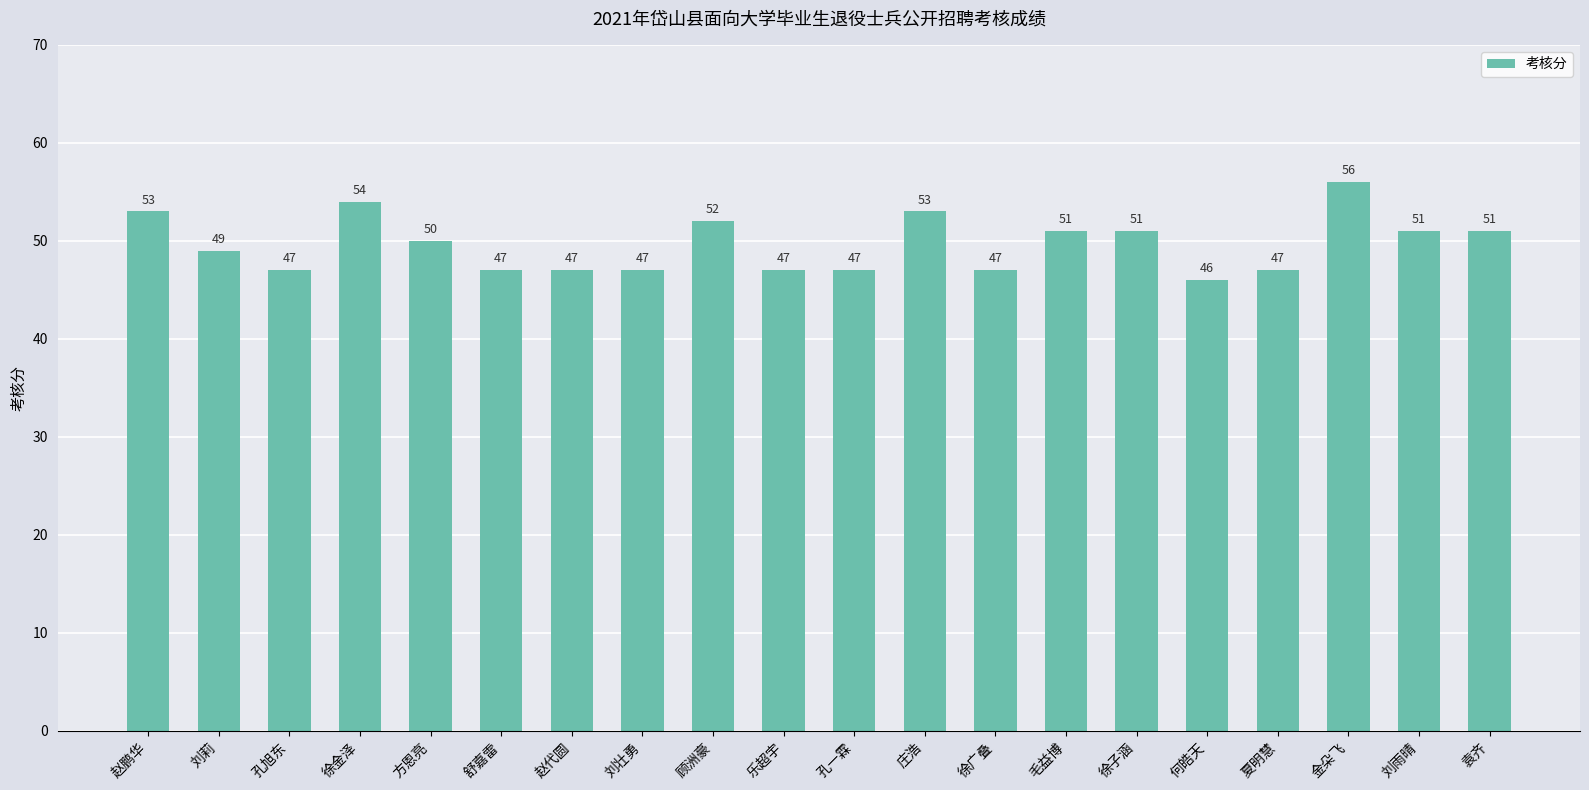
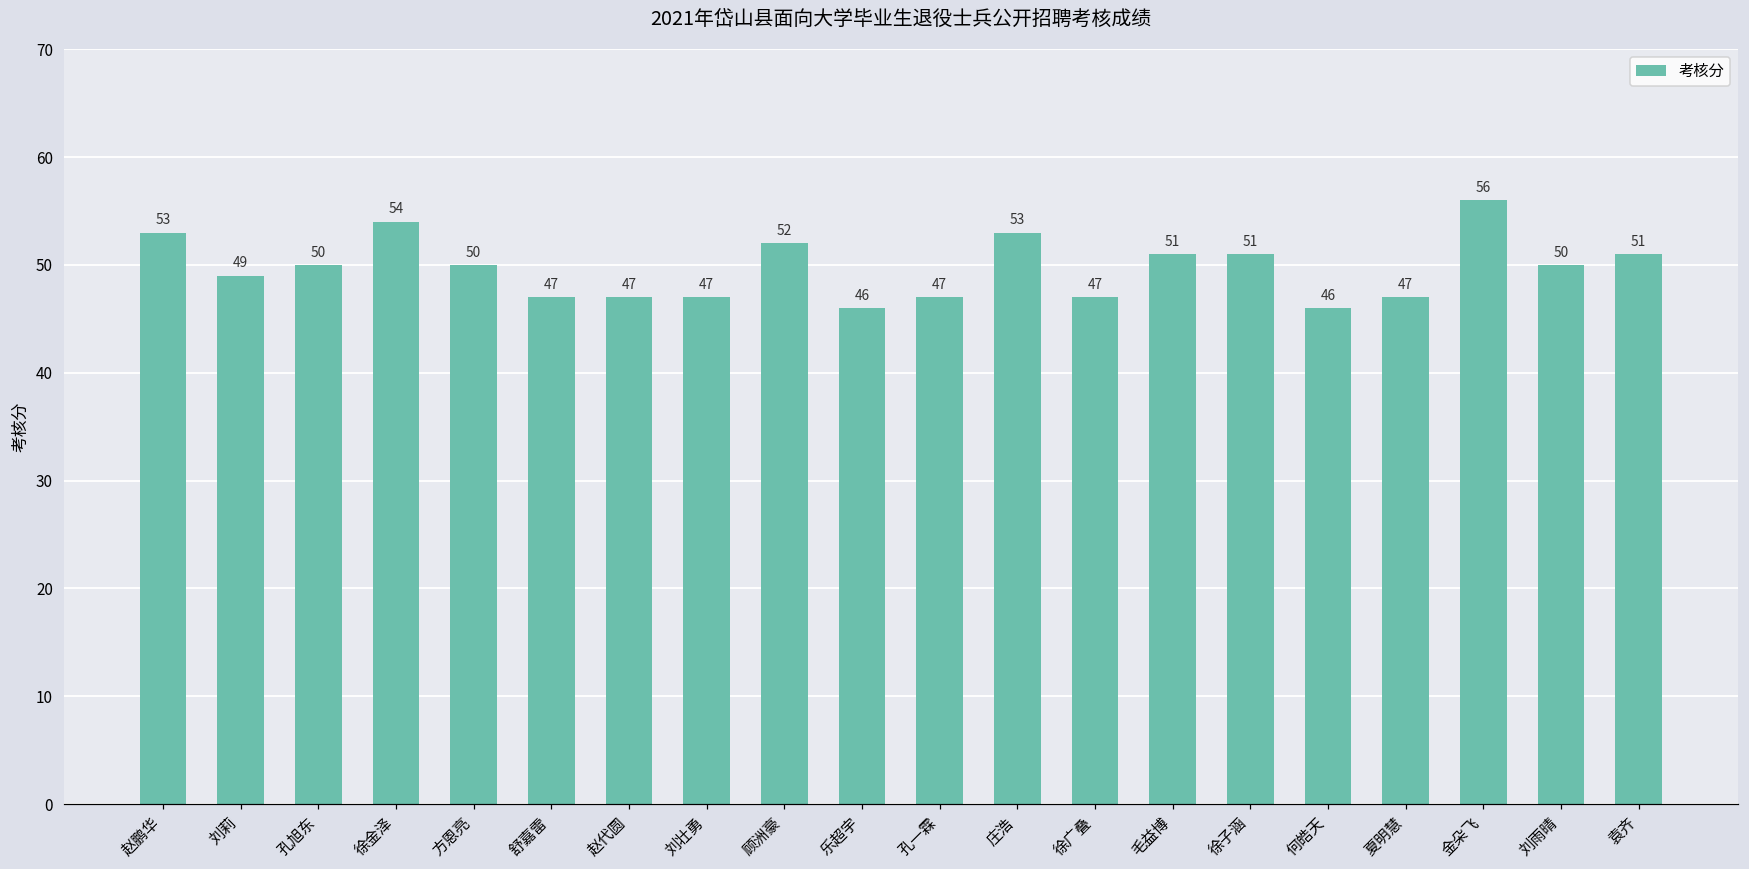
  {
    "赵鹏华": 53,
    "刘莉": 49,
-   "孔旭东": 47,
+   "孔旭东": 50,
    "徐金泽": 54,
    "方恩亮": 50,
    "舒嘉雷": 47,
    "赵代圆": 47,
    "刘壮勇": 47,
    "顾洲豪": 52,
-   "乐超宇": 47,
+   "乐超宇": 46,
    "孔一霖": 47,
    "庄浩": 53,
    "徐广叠": 47,
    "毛益博": 51,
    "徐子涵": 51,
    "何皓天": 46,
    "夏明慧": 47,
    "金朵飞": 56,
-   "刘雨晴": 51,
+   "刘雨晴": 50,
    "袁齐": 51
  }
